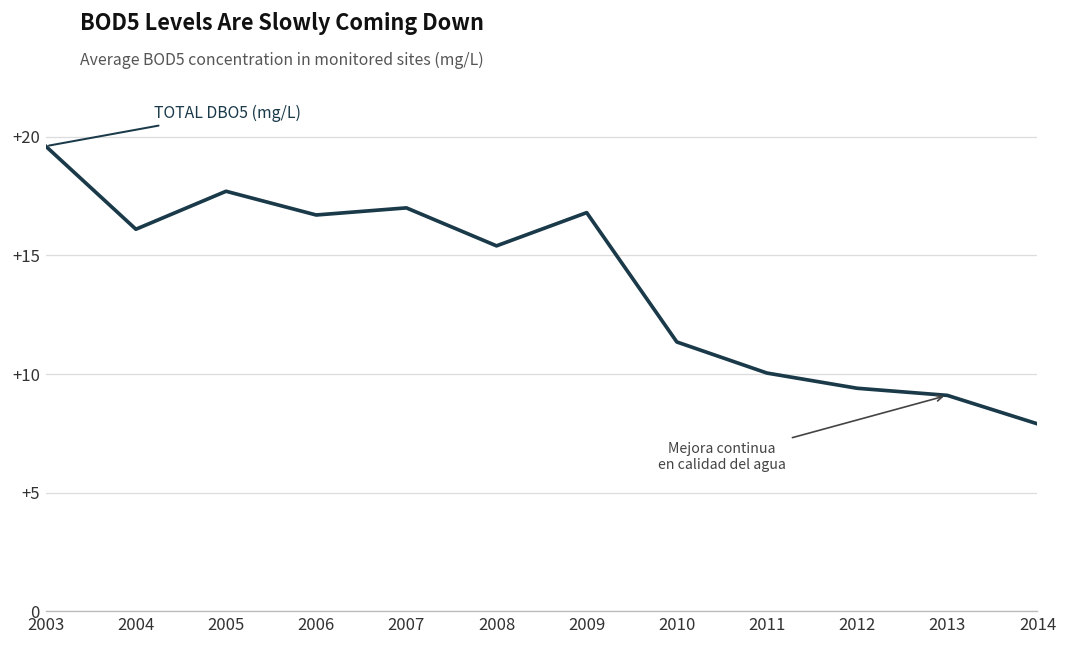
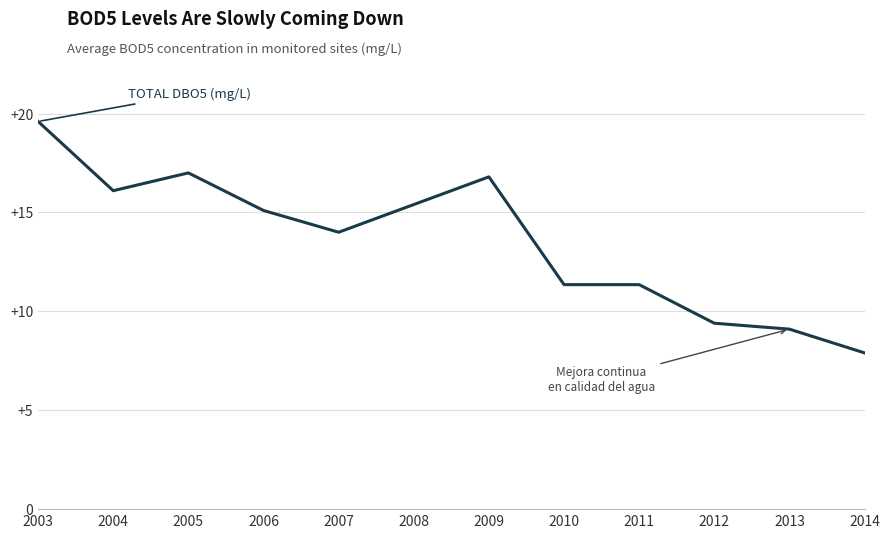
  {
    "2003": "+19.6",
    "2004": "+16.1",
-   "2005": "+17.7",
-   "2006": "+16.7",
-   "2007": "+17",
+   "2005": "+17.0",
+   "2006": "+15.1",
+   "2007": "+14",
    "2008": "+15.4",
    "2009": "+16.8",
    "2010": "+11.4",
-   "2011": "+10.0",
+   "2011": "+11.4",
    "2012": "+9.4",
    "2013": "+9.1",
    "2014": "+7.9"
  }
